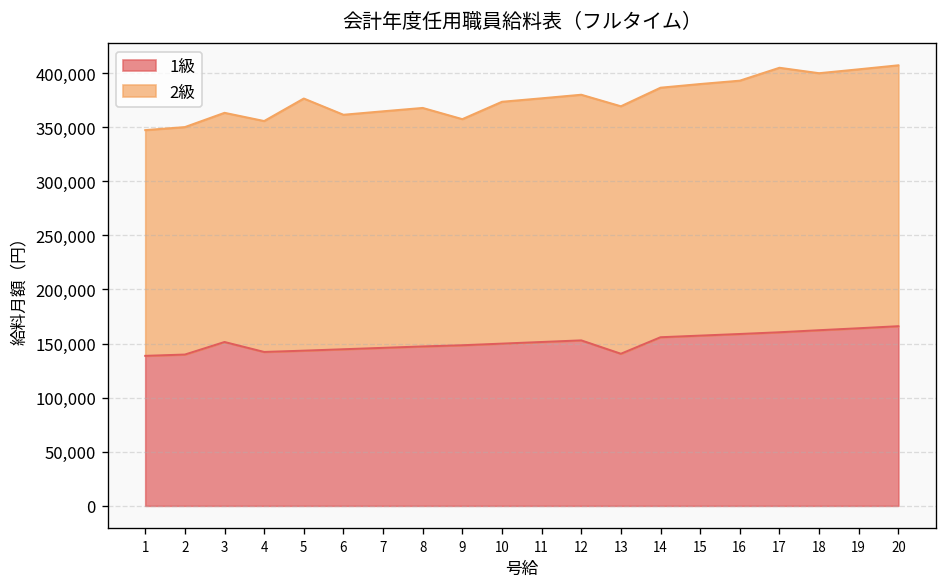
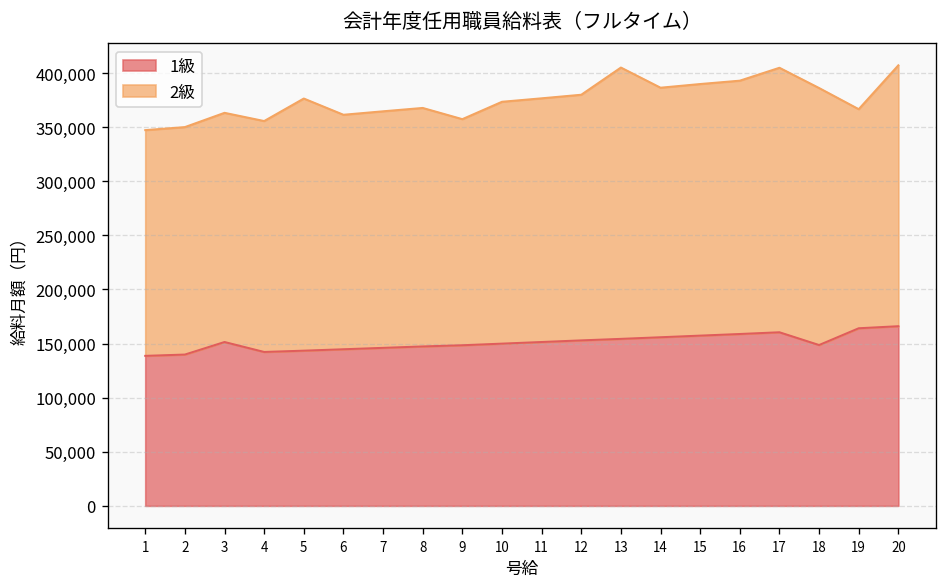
  {
    "1級": {
      "1": "140,000",
      "2": "140,000",
      "3": "150,000",
      "4": "140,000",
      "5": "140,000",
      "6": "140,000",
      "7": "150,000",
      "8": "150,000",
      "9": "150,000",
      "10": "150,000",
      "11": "150,000",
      "12": "150,000",
-     "13": "140,000",
+     "13": "150,000",
      "14": "160,000",
      "15": "160,000",
      "16": "160,000",
      "17": "160,000",
-     "18": "160,000",
+     "18": "150,000",
      "19": "160,000",
      "20": "170,000"
    },
    "2級": {
      "1": "210,000",
      "2": "210,000",
      "3": "210,000",
      "4": "210,000",
      "5": "230,000",
      "6": "220,000",
      "7": "220,000",
      "8": "220,000",
      "9": "210,000",
      "10": "220,000",
      "11": "230,000",
      "12": "230,000",
-     "13": "230,000",
+     "13": "250,000",
      "14": "230,000",
      "15": "230,000",
      "16": "230,000",
      "17": "240,000",
      "18": "240,000",
-     "19": "240,000",
+     "19": "200,000",
      "20": "240,000"
    }
  }
